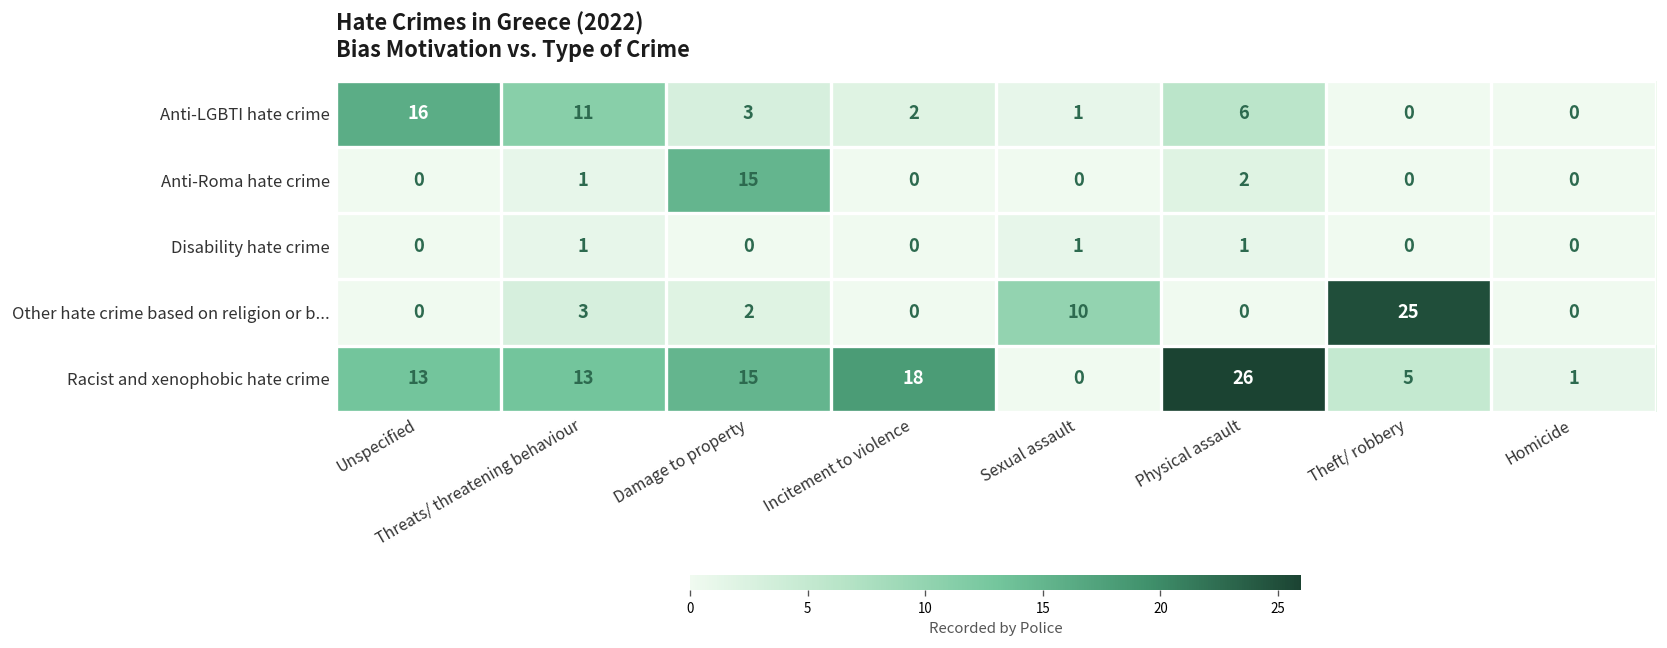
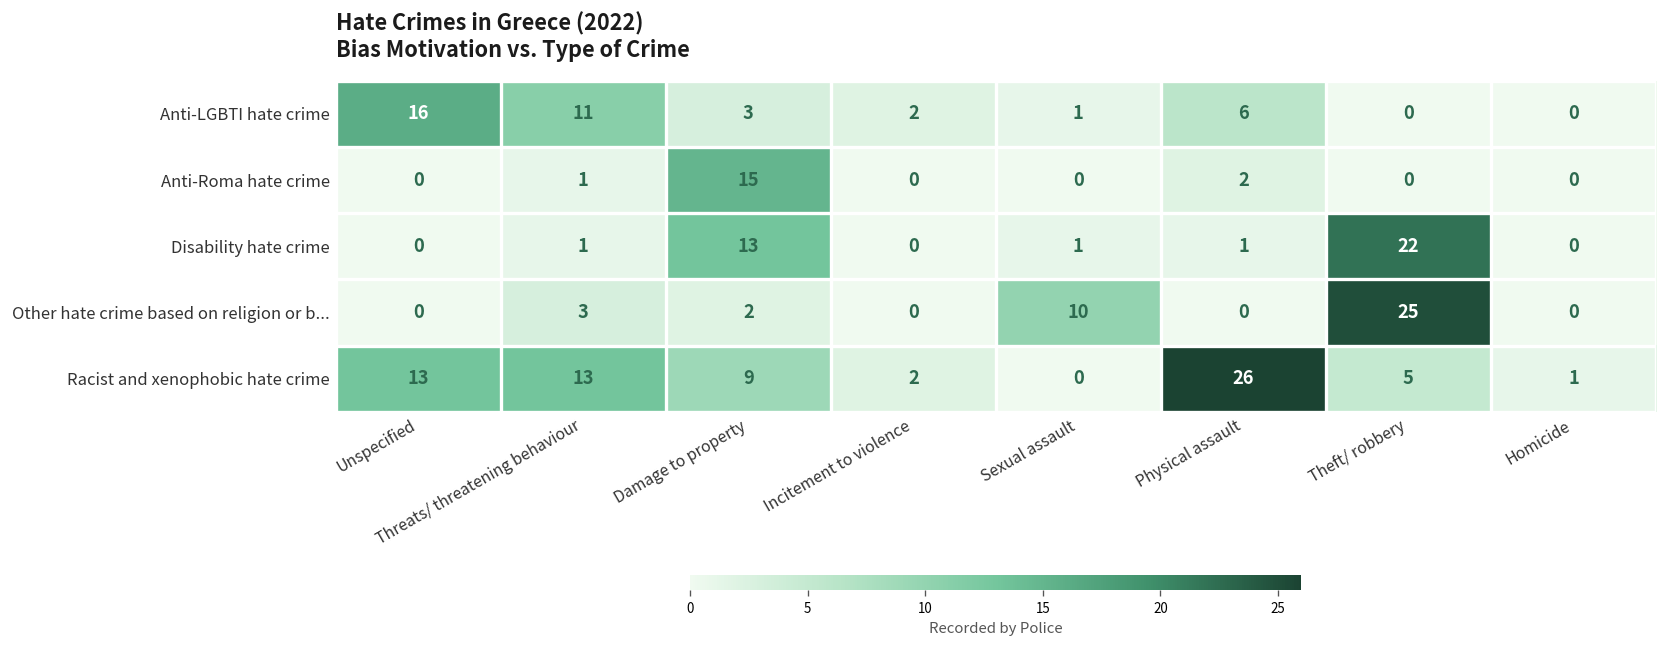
  {
    "Anti-LGBTI hate crime": {
      "Unspecified": 16,
      "Threats/ threatening behaviour": 11,
      "Damage to property": 3,
      "Incitement to violence": 2,
      "Sexual assault": 1,
      "Physical assault": 6,
      "Theft/ robbery": 0,
      "Homicide": 0
    },
    "Anti-Roma hate crime": {
      "Unspecified": 0,
      "Threats/ threatening behaviour": 1,
      "Damage to property": 15,
      "Incitement to violence": 0,
      "Sexual assault": 0,
      "Physical assault": 2,
      "Theft/ robbery": 0,
      "Homicide": 0
    },
    "Disability hate crime": {
      "Unspecified": 0,
      "Threats/ threatening behaviour": 1,
-     "Damage to property": 0,
+     "Damage to property": 13,
      "Incitement to violence": 0,
      "Sexual assault": 1,
      "Physical assault": 1,
-     "Theft/ robbery": 0,
+     "Theft/ robbery": 22,
      "Homicide": 0
    },
    "Other hate crime based on religion or b...": {
      "Unspecified": 0,
      "Threats/ threatening behaviour": 3,
      "Damage to property": 2,
      "Incitement to violence": 0,
      "Sexual assault": 10,
      "Physical assault": 0,
      "Theft/ robbery": 25,
      "Homicide": 0
    },
    "Racist and xenophobic hate crime": {
      "Unspecified": 13,
      "Threats/ threatening behaviour": 13,
-     "Damage to property": 15,
-     "Incitement to violence": 18,
+     "Damage to property": 9,
+     "Incitement to violence": 2,
      "Sexual assault": 0,
      "Physical assault": 26,
      "Theft/ robbery": 5,
      "Homicide": 1
    }
  }
